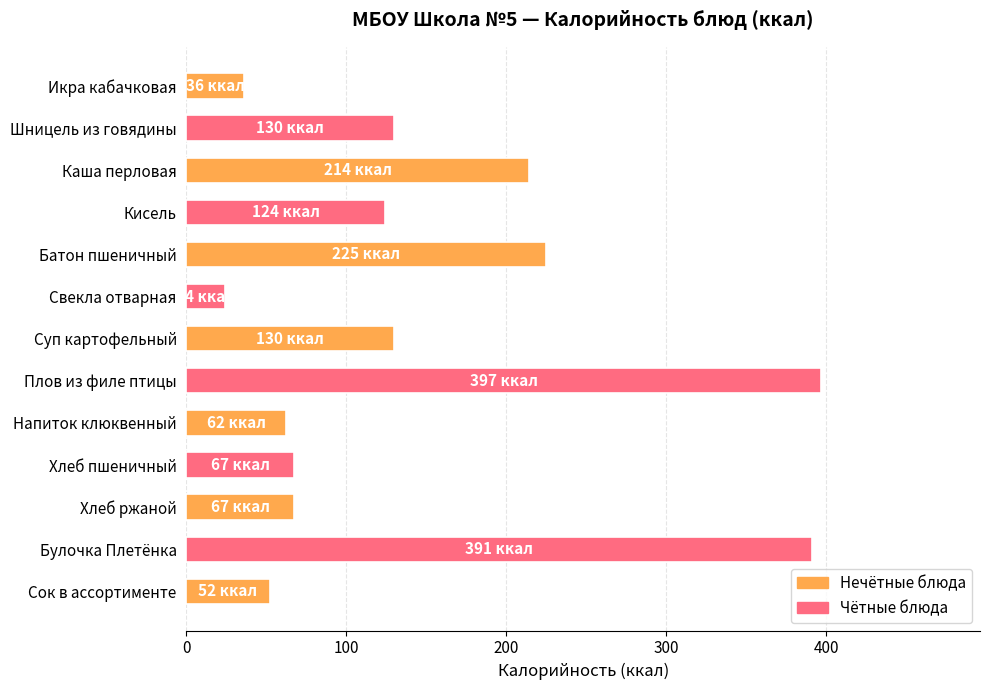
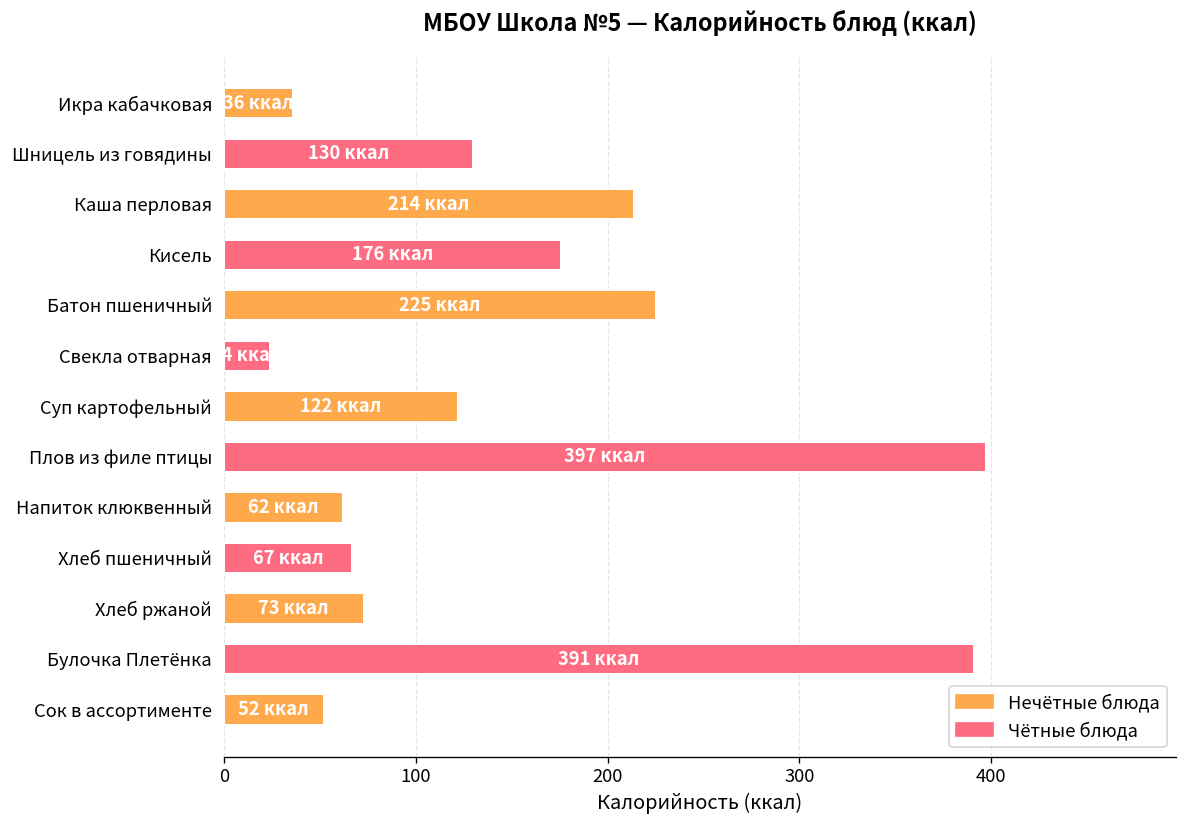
  {
    "Икра кабачковая": 36,
    "Шницель из говядины": 130,
    "Каша перловая": 214,
-   "Кисель": 124,
+   "Кисель": 176,
    "Батон пшеничный": 225,
    "Свекла отварная": 24,
-   "Суп картофельный": 130,
+   "Суп картофельный": 122,
    "Плов из филе птицы": 397,
    "Напиток клюквенный": 62,
    "Хлеб пшеничный": 67,
-   "Хлеб ржаной": 67,
+   "Хлеб ржаной": 73,
    "Булочка Плетёнка": 391,
    "Сок в ассортименте": 52
  }
